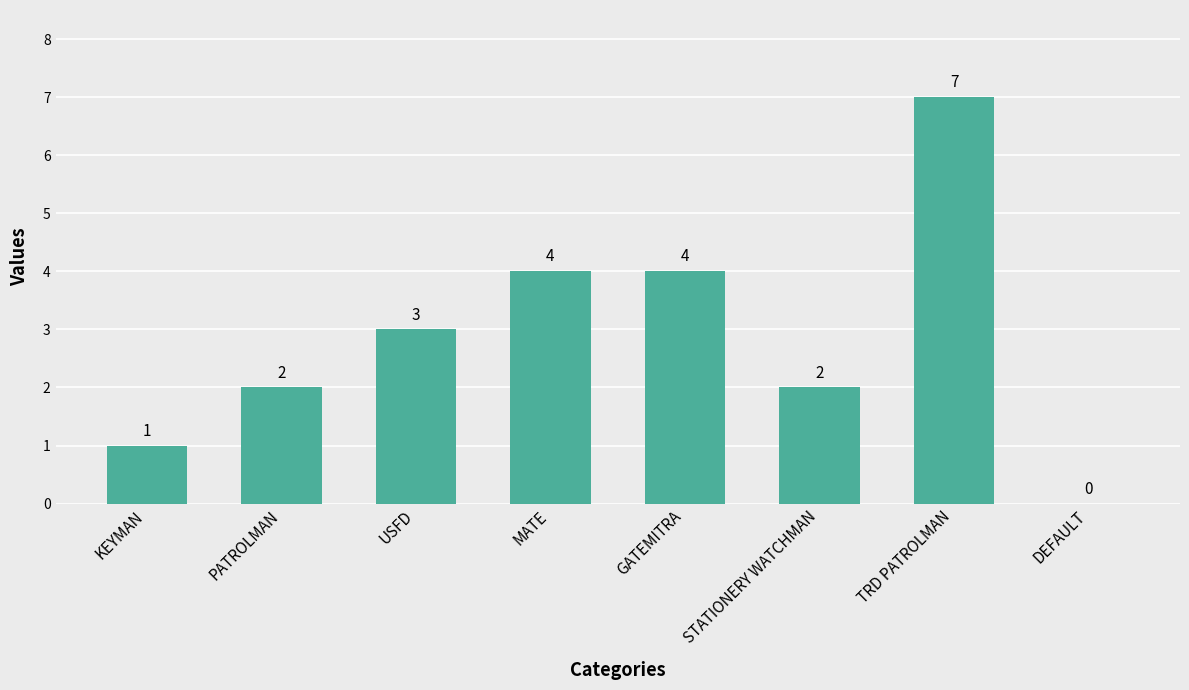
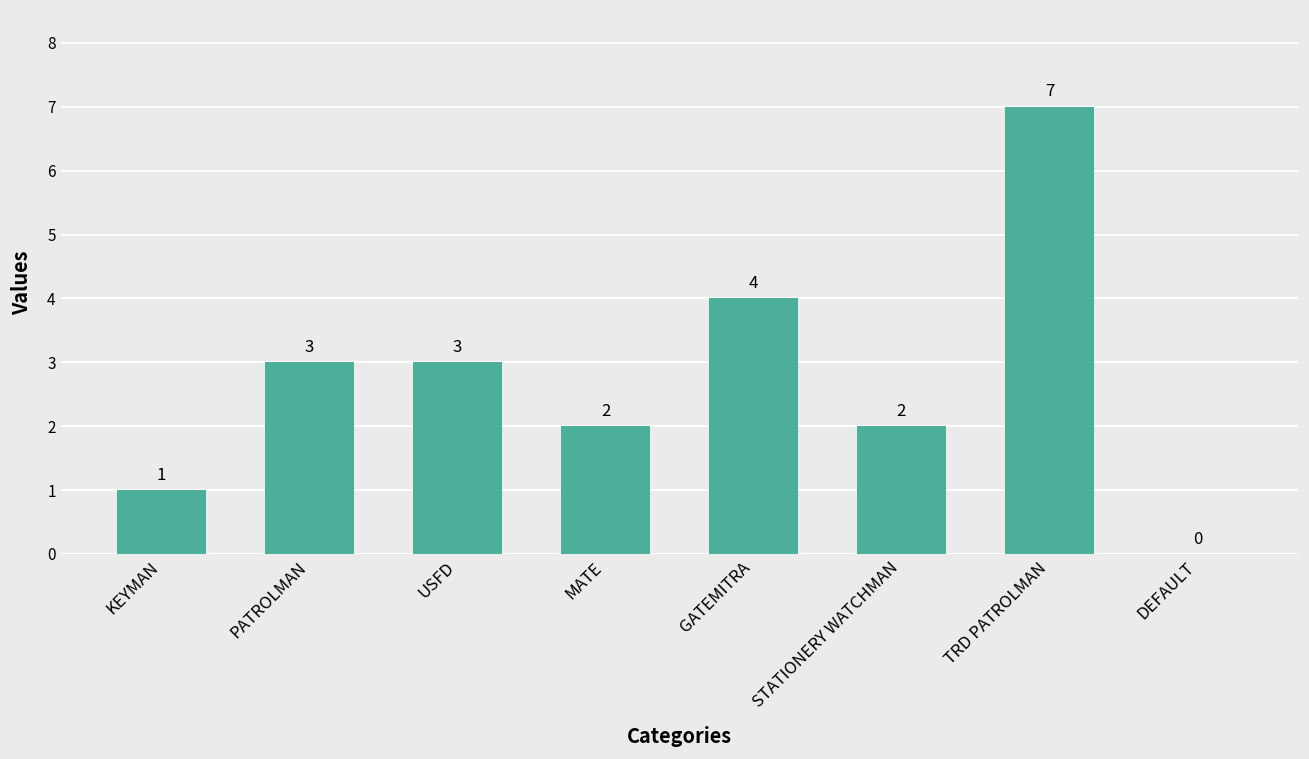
  {
    "KEYMAN": 1,
-   "PATROLMAN": 2,
+   "PATROLMAN": 3,
    "USFD": 3,
-   "MATE": 4,
+   "MATE": 2,
    "GATEMITRA": 4,
    "STATIONERY WATCHMAN": 2,
    "TRD PATROLMAN": 7,
    "DEFAULT": 0
  }
